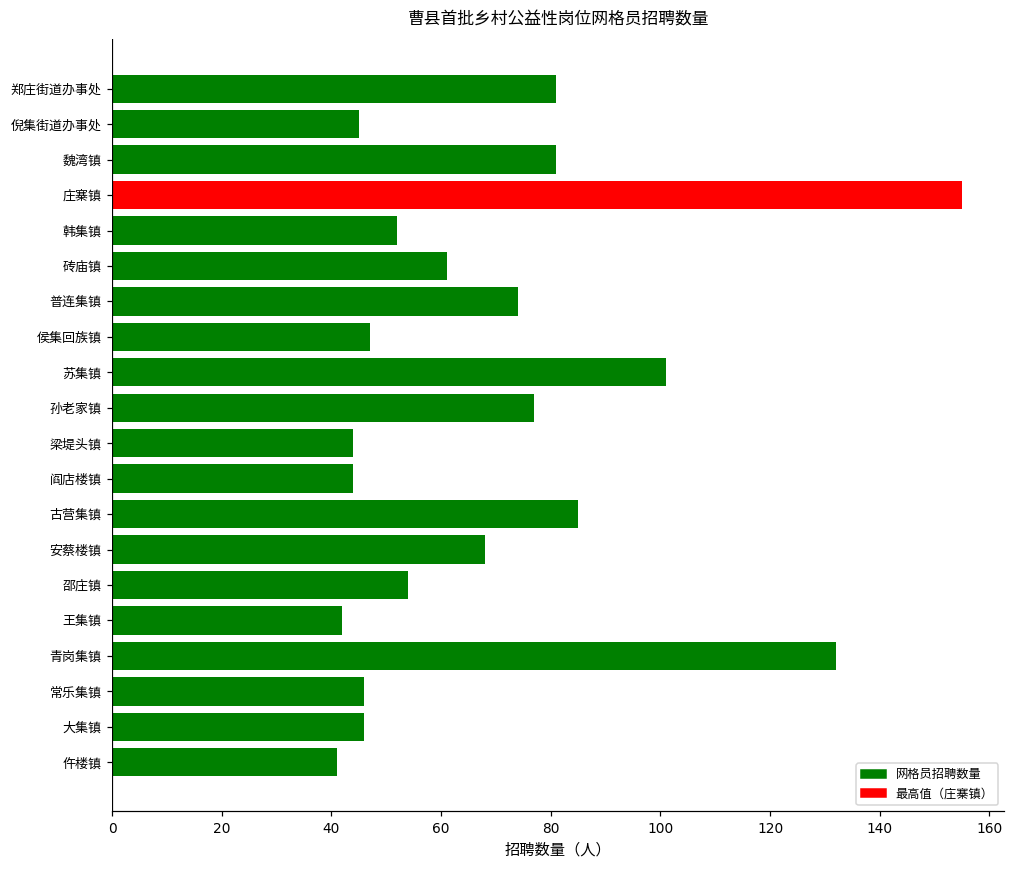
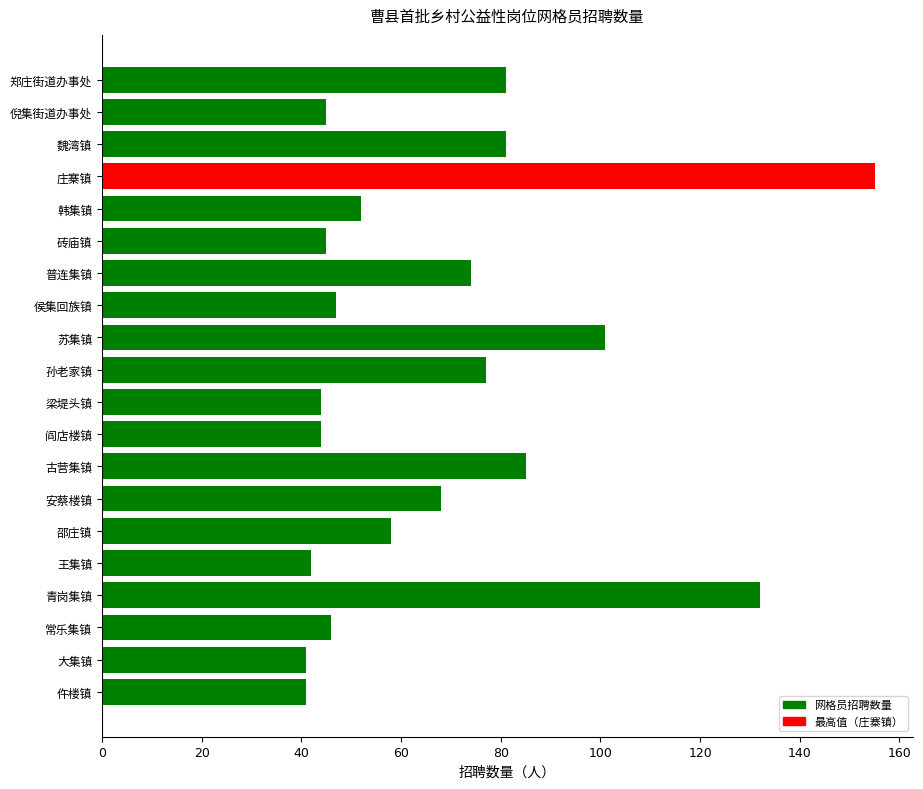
  {
    "郑庄街道办事处": 81,
    "倪集街道办事处": 45,
    "魏湾镇": 81,
    "庄寨镇": 155,
    "韩集镇": 52,
-   "砖庙镇": 61,
+   "砖庙镇": 45,
    "普连集镇": 74,
    "侯集回族镇": 47,
    "苏集镇": 101,
    "孙老家镇": 77,
    "梁堤头镇": 44,
    "阎店楼镇": 44,
    "古营集镇": 85,
    "安蔡楼镇": 68,
-   "邵庄镇": 54,
+   "邵庄镇": 58,
    "王集镇": 42,
    "青岗集镇": 132,
    "常乐集镇": 46,
-   "大集镇": 46,
+   "大集镇": 41,
    "仵楼镇": 41
  }
